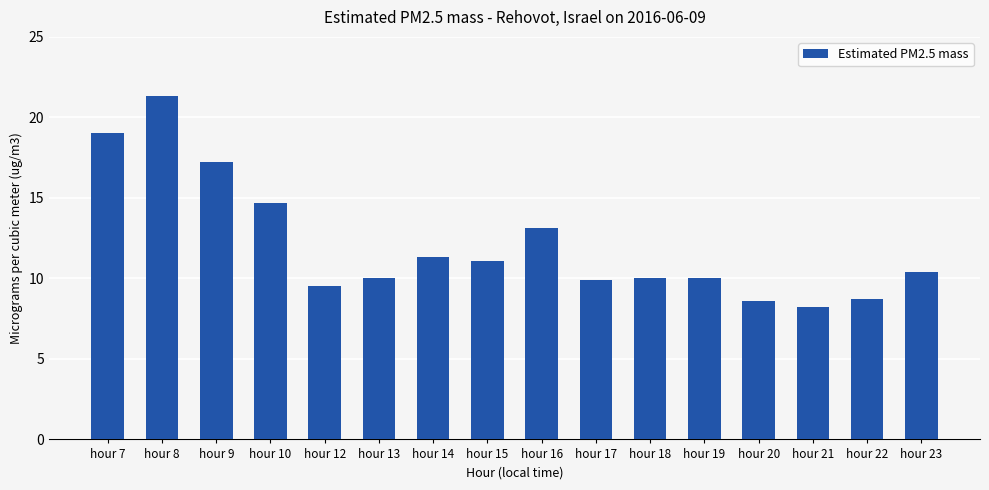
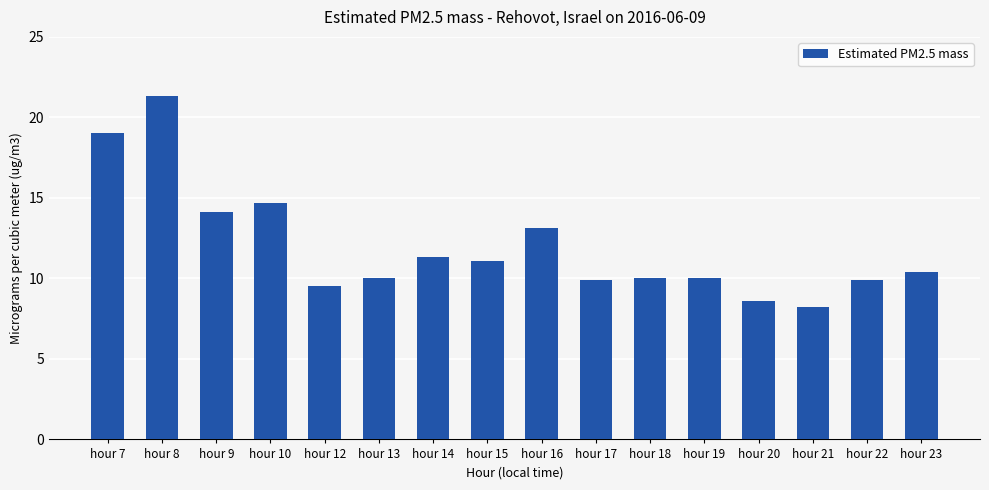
  {
    "hour 7": 19.0,
    "hour 8": 21.3,
-   "hour 9": 17.2,
+   "hour 9": 14.1,
    "hour 10": 14.7,
    "hour 12": 9.5,
    "hour 13": 10.0,
    "hour 14": 11.3,
    "hour 15": 11.1,
    "hour 16": 13.1,
    "hour 17": 9.9,
    "hour 18": 10.0,
    "hour 19": 10.0,
    "hour 20": 8.6,
    "hour 21": 8.2,
-   "hour 22": 8.7,
+   "hour 22": 9.9,
    "hour 23": 10.4
  }
